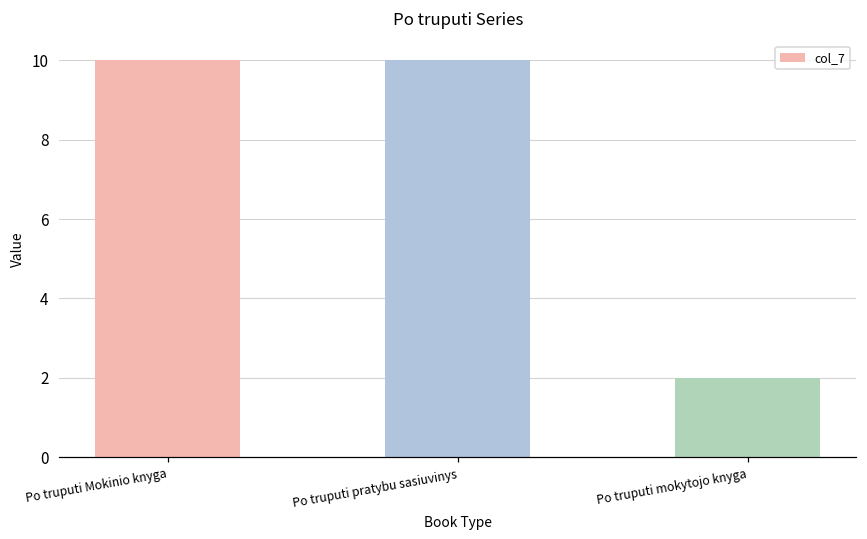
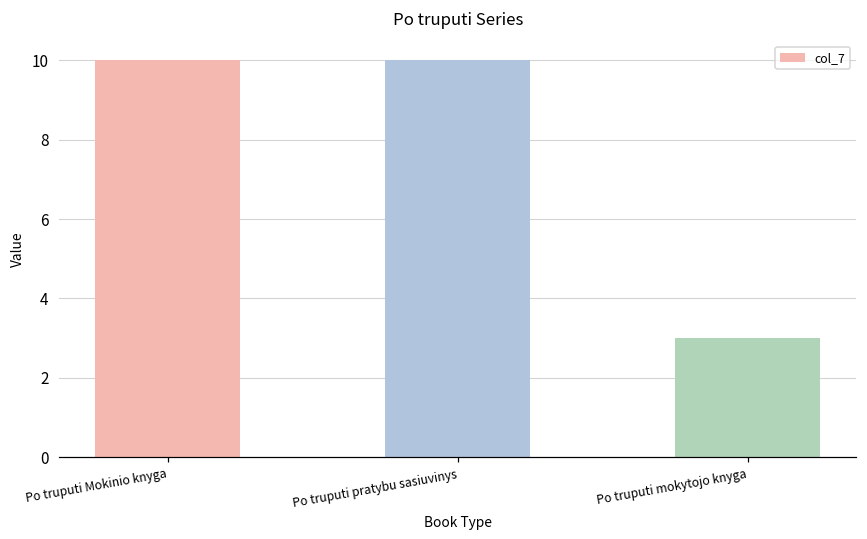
  {
    "Po truputi Mokinio knyga": 10,
    "Po truputi pratybu sasiuvinys": 10,
-   "Po truputi mokytojo knyga": 2
+   "Po truputi mokytojo knyga": 3
  }
